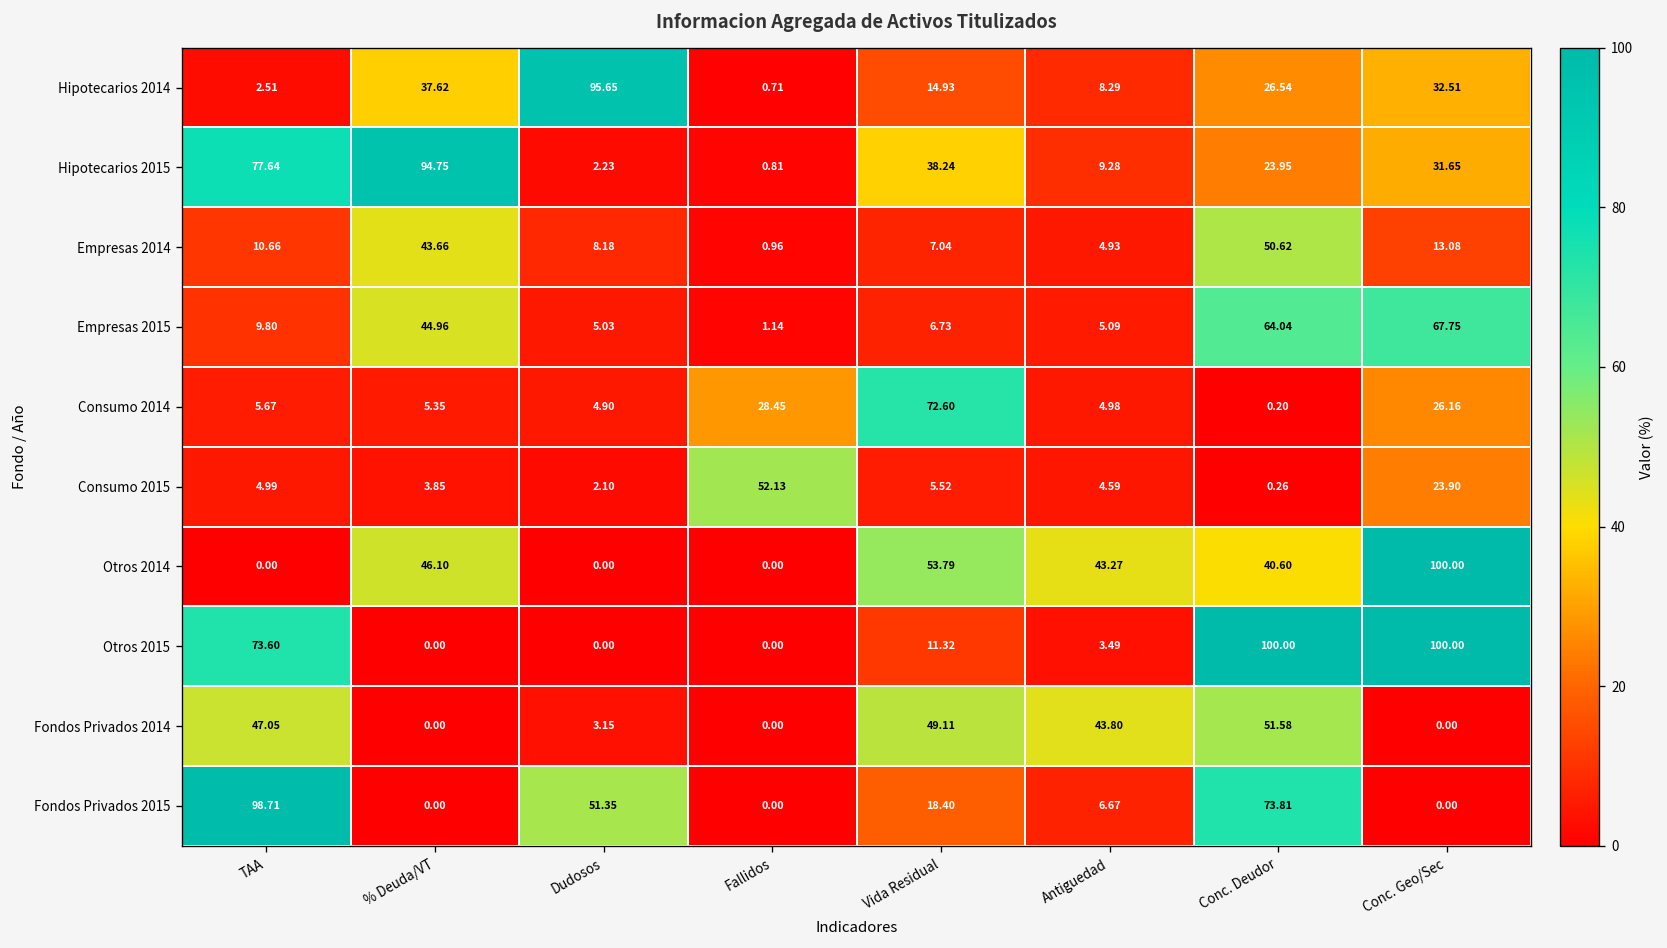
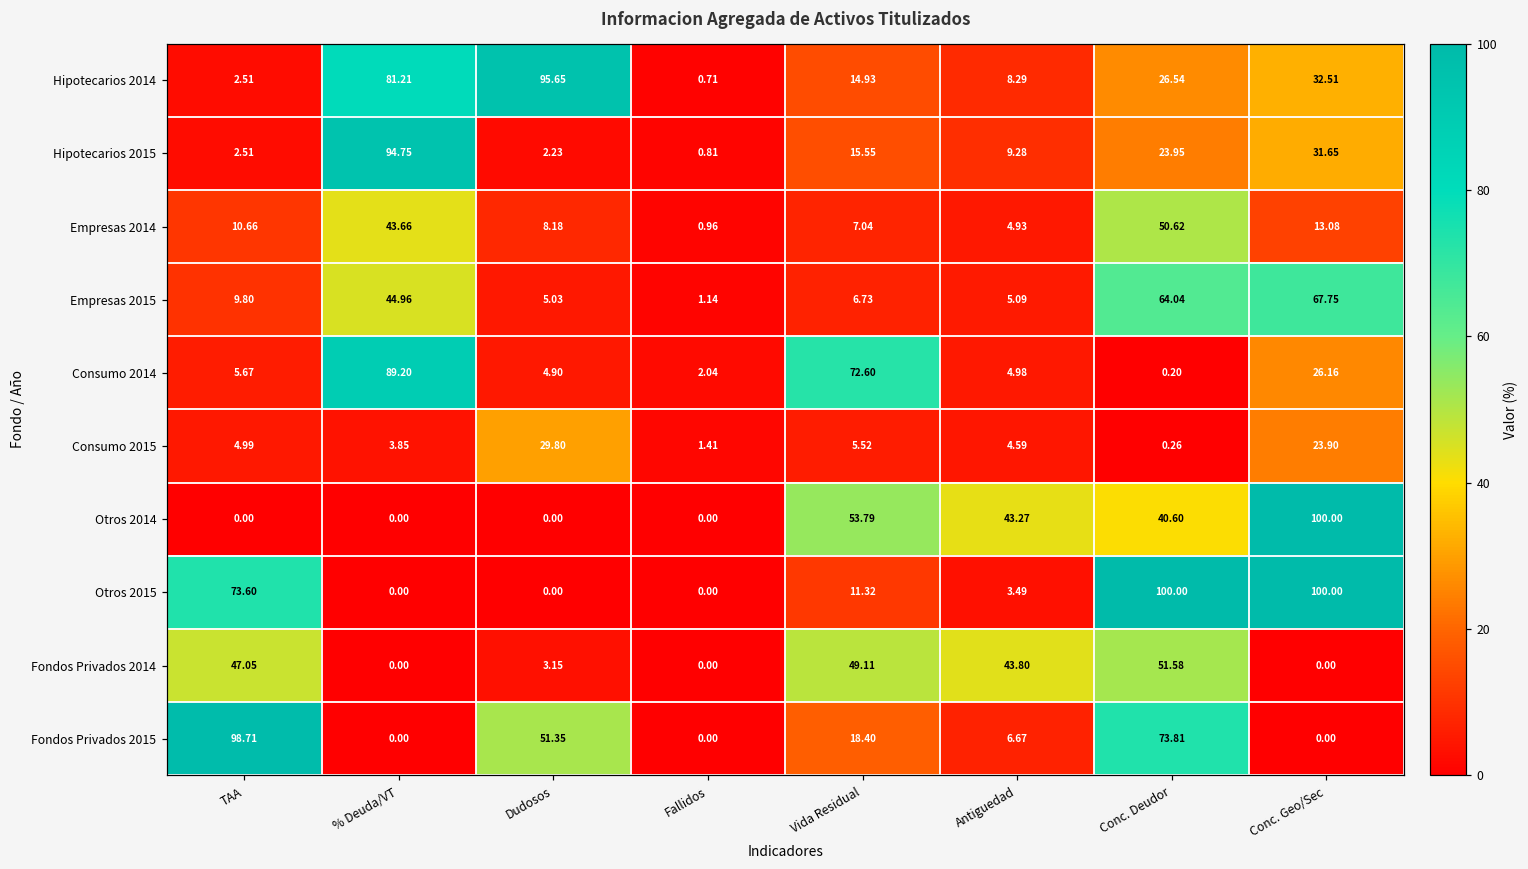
  {
    "Hipotecarios 2014": {
      "TAA": 2.51,
-     "% Deuda/VT": 37.62,
+     "% Deuda/VT": 81.21,
      "Dudosos": 95.65,
      "Fallidos": 0.71,
      "Vida Residual": 14.93,
      "Antiguedad": 8.29,
      "Conc. Deudor": 26.54,
      "Conc. Geo/Sec": 32.51
    },
    "Hipotecarios 2015": {
-     "TAA": 77.64,
+     "TAA": 2.51,
      "% Deuda/VT": 94.75,
      "Dudosos": 2.23,
      "Fallidos": 0.81,
-     "Vida Residual": 38.24,
+     "Vida Residual": 15.55,
      "Antiguedad": 9.28,
      "Conc. Deudor": 23.95,
      "Conc. Geo/Sec": 31.65
    },
    "Empresas 2014": {
      "TAA": 10.66,
      "% Deuda/VT": 43.66,
      "Dudosos": 8.18,
      "Fallidos": 0.96,
      "Vida Residual": 7.04,
      "Antiguedad": 4.93,
      "Conc. Deudor": 50.62,
      "Conc. Geo/Sec": 13.08
    },
    "Empresas 2015": {
      "TAA": 9.80,
      "% Deuda/VT": 44.96,
      "Dudosos": 5.03,
      "Fallidos": 1.14,
      "Vida Residual": 6.73,
      "Antiguedad": 5.09,
      "Conc. Deudor": 64.04,
      "Conc. Geo/Sec": 67.75
    },
    "Consumo 2014": {
      "TAA": 5.67,
-     "% Deuda/VT": 5.35,
+     "% Deuda/VT": 89.20,
      "Dudosos": 4.90,
-     "Fallidos": 28.45,
+     "Fallidos": 2.04,
      "Vida Residual": 72.60,
      "Antiguedad": 4.98,
      "Conc. Deudor": 0.20,
      "Conc. Geo/Sec": 26.16
    },
    "Consumo 2015": {
      "TAA": 4.99,
      "% Deuda/VT": 3.85,
-     "Dudosos": 2.10,
-     "Fallidos": 52.13,
+     "Dudosos": 29.80,
+     "Fallidos": 1.41,
      "Vida Residual": 5.52,
      "Antiguedad": 4.59,
      "Conc. Deudor": 0.26,
      "Conc. Geo/Sec": 23.90
    },
    "Otros 2014": {
      "TAA": 0.00,
-     "% Deuda/VT": 46.10,
+     "% Deuda/VT": 0.00,
      "Dudosos": 0.00,
      "Fallidos": 0.00,
      "Vida Residual": 53.79,
      "Antiguedad": 43.27,
      "Conc. Deudor": 40.60,
      "Conc. Geo/Sec": 100.00
    },
    "Otros 2015": {
      "TAA": 73.60,
      "% Deuda/VT": 0.00,
      "Dudosos": 0.00,
      "Fallidos": 0.00,
      "Vida Residual": 11.32,
      "Antiguedad": 3.49,
      "Conc. Deudor": 100.00,
      "Conc. Geo/Sec": 100.00
    },
    "Fondos Privados 2014": {
      "TAA": 47.05,
      "% Deuda/VT": 0.00,
      "Dudosos": 3.15,
      "Fallidos": 0.00,
      "Vida Residual": 49.11,
      "Antiguedad": 43.80,
      "Conc. Deudor": 51.58,
      "Conc. Geo/Sec": 0.00
    },
    "Fondos Privados 2015": {
      "TAA": 98.71,
      "% Deuda/VT": 0.00,
      "Dudosos": 51.35,
      "Fallidos": 0.00,
      "Vida Residual": 18.40,
      "Antiguedad": 6.67,
      "Conc. Deudor": 73.81,
      "Conc. Geo/Sec": 0.00
    }
  }
